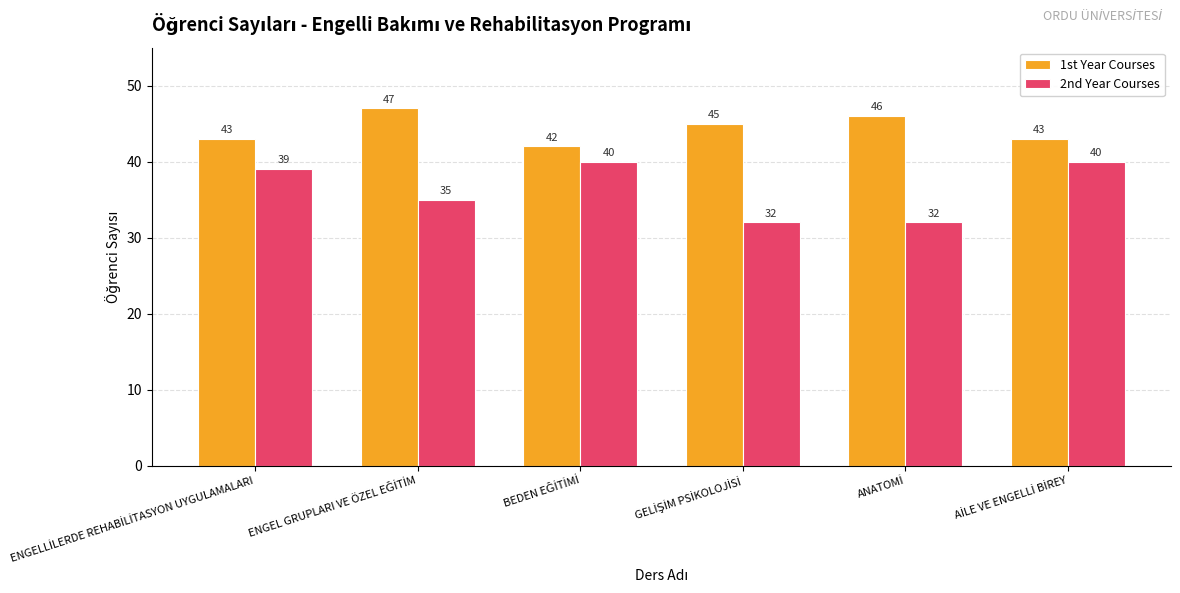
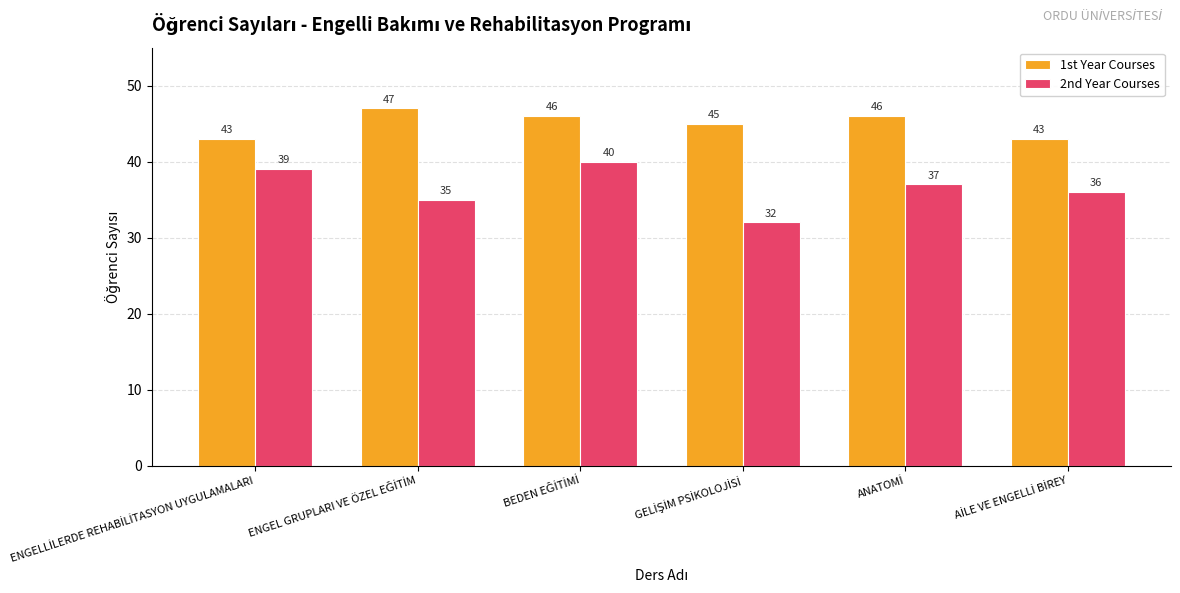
  {
    "1st Year Courses": {
      "ENGELLİLERDE REHABİLİTASYON UYGULAMALARI": 43,
      "ENGEL GRUPLARI VE ÖZEL EĞİTİM": 47,
-     "BEDEN EĞİTİMİ": 42,
+     "BEDEN EĞİTİMİ": 46,
      "GELİŞİM PSİKOLOJİSİ": 45,
      "ANATOMİ": 46,
      "AİLE VE ENGELLİ BİREY": 43
    },
    "2nd Year Courses": {
      "ENGELLİLERDE REHABİLİTASYON UYGULAMALARI": 39,
      "ENGEL GRUPLARI VE ÖZEL EĞİTİM": 35,
      "BEDEN EĞİTİMİ": 40,
      "GELİŞİM PSİKOLOJİSİ": 32,
-     "ANATOMİ": 32,
-     "AİLE VE ENGELLİ BİREY": 40
+     "ANATOMİ": 37,
+     "AİLE VE ENGELLİ BİREY": 36
    }
  }
